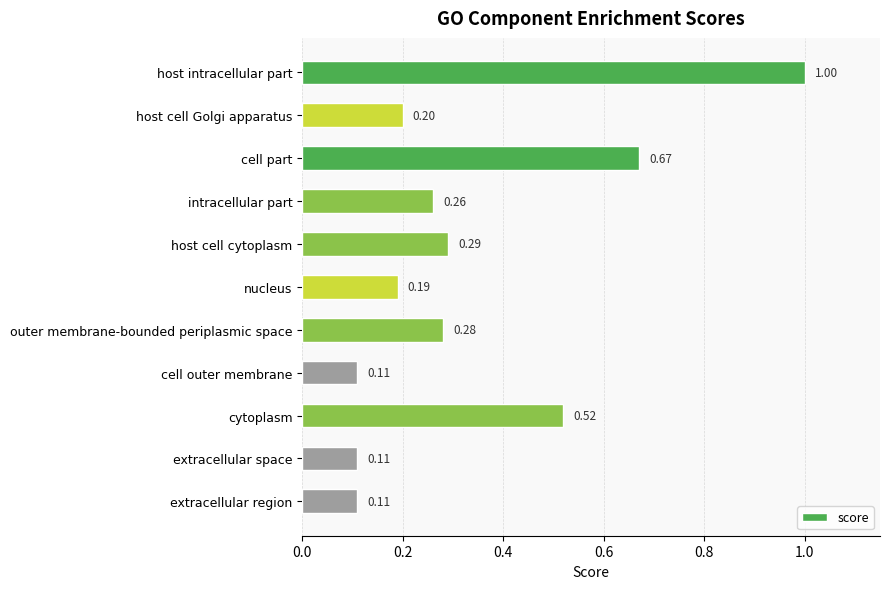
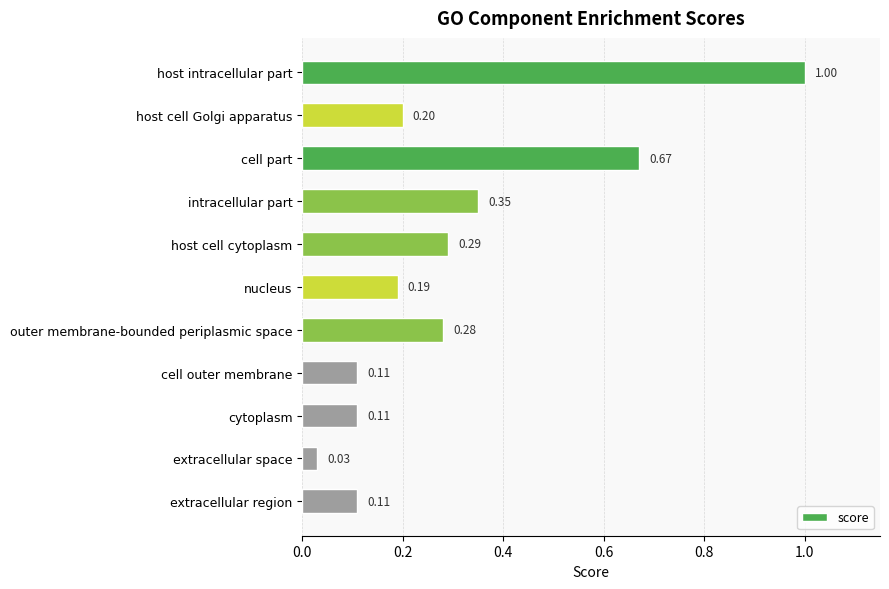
  {
    "host intracellular part": 1.00,
    "host cell Golgi apparatus": 0.20,
    "cell part": 0.67,
-   "intracellular part": 0.26,
+   "intracellular part": 0.35,
    "host cell cytoplasm": 0.29,
    "nucleus": 0.19,
    "outer membrane-bounded periplasmic space": 0.28,
    "cell outer membrane": 0.11,
-   "cytoplasm": 0.52,
-   "extracellular space": 0.11,
+   "cytoplasm": 0.11,
+   "extracellular space": 0.03,
    "extracellular region": 0.11
  }
